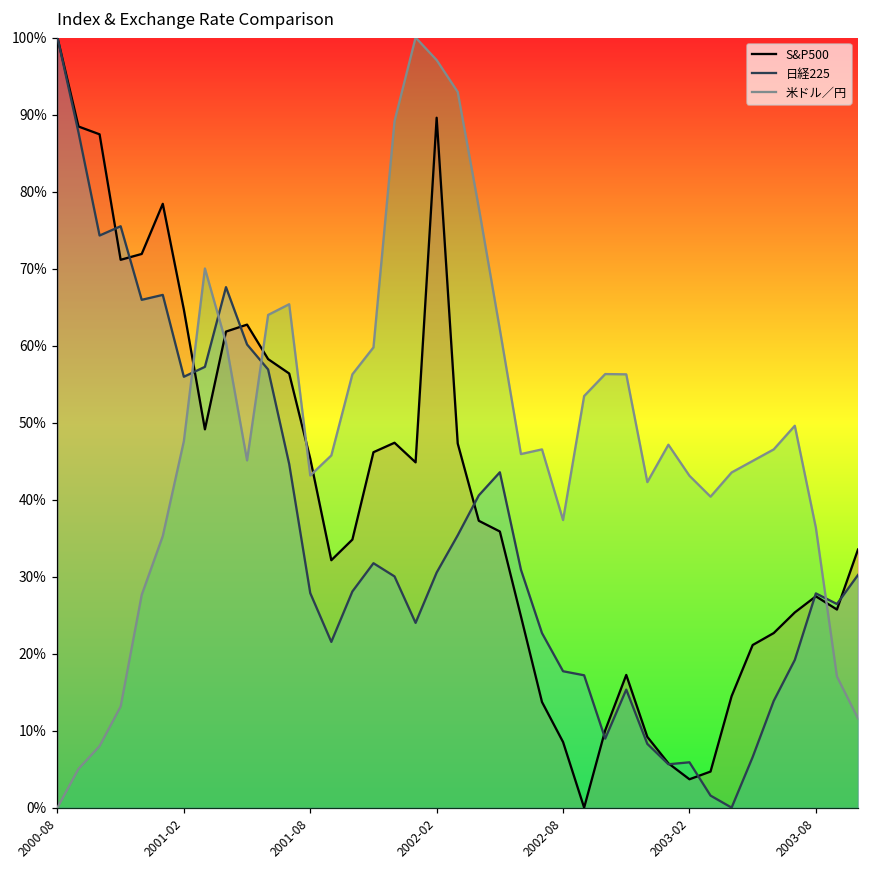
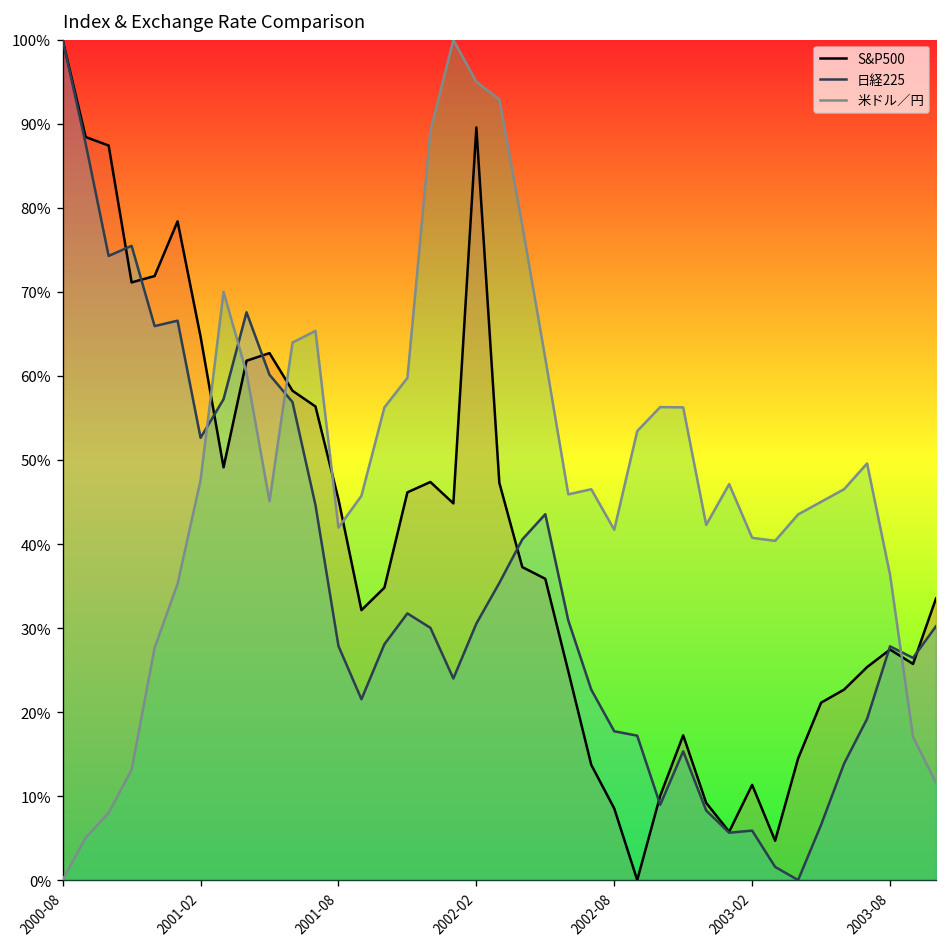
  {
    "S&P500": {
      "2001-02": "65%",
      "2001-08": "45%",
      "2002-02": "90%",
      "2002-08": "9%",
-     "2003-02": "4%",
+     "2003-02": "11%",
      "2003-08": "27%"
    },
    "日経225": {
-     "2001-02": "56%",
+     "2001-02": "53%",
      "2001-08": "28%",
      "2002-02": "31%",
      "2002-08": "18%",
      "2003-02": "6%",
      "2003-08": "28%"
    },
    "米ドル／円": {
      "2000-08": "0%",
      "2001-02": "48%",
-     "2001-08": "43%",
-     "2002-02": "97%",
-     "2002-08": "37%",
-     "2003-02": "43%",
+     "2001-08": "42%",
+     "2002-02": "95%",
+     "2002-08": "42%",
+     "2003-02": "41%",
      "2003-08": "36%"
    }
  }
